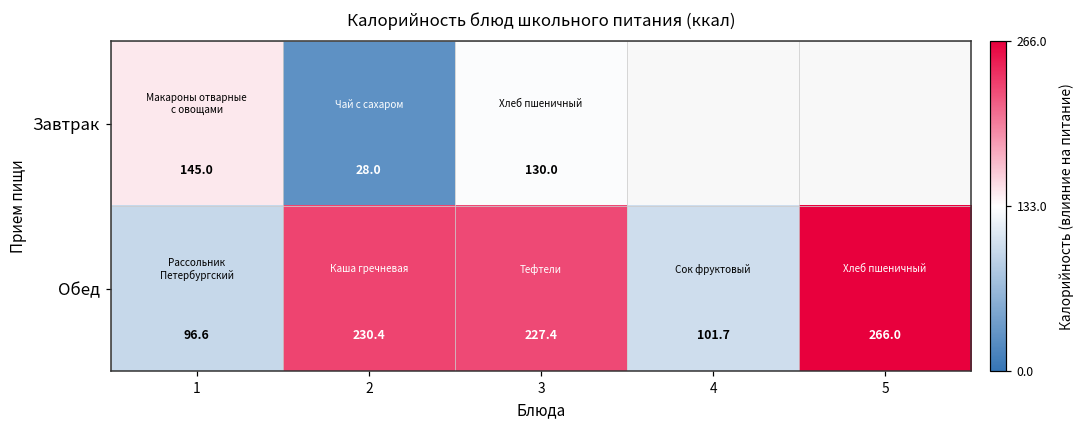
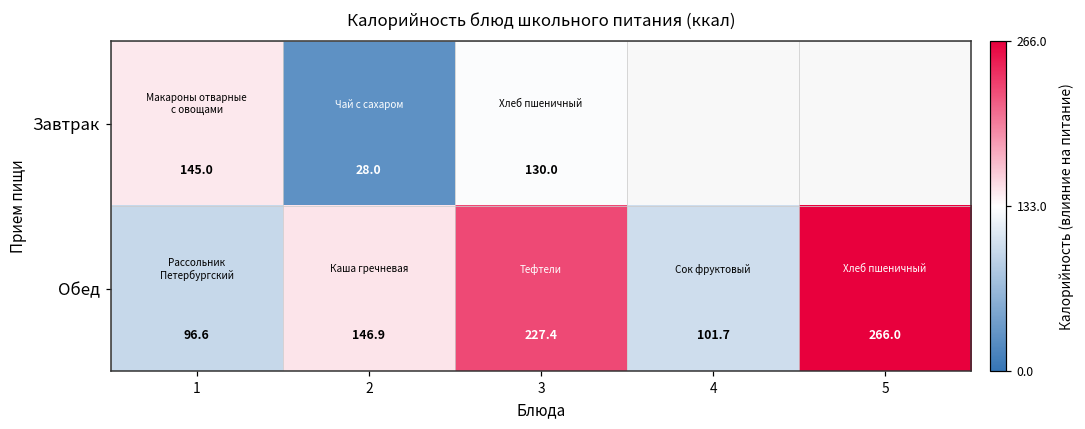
  {
    "Обед": {
-     "2": 230.4
+     "2": 146.9
    }
  }
